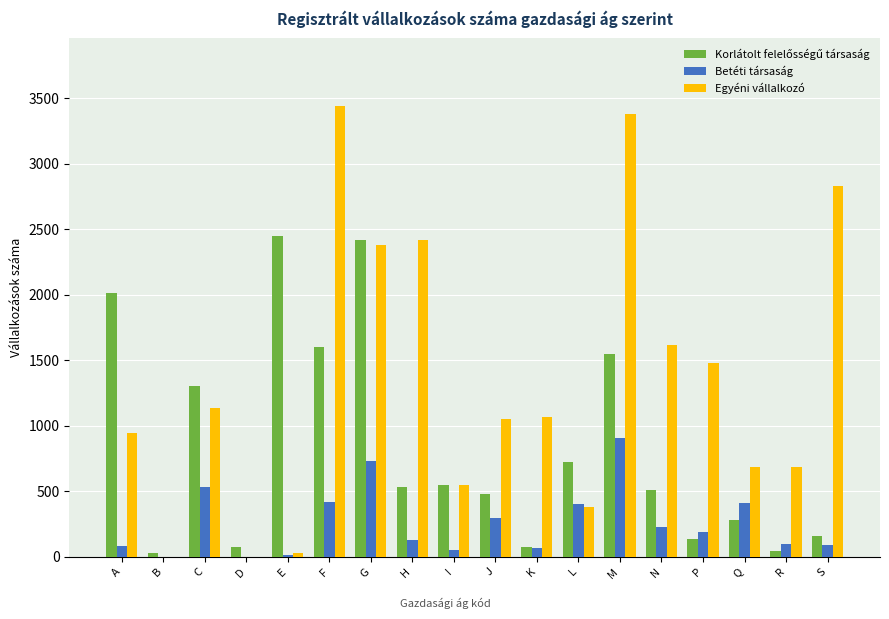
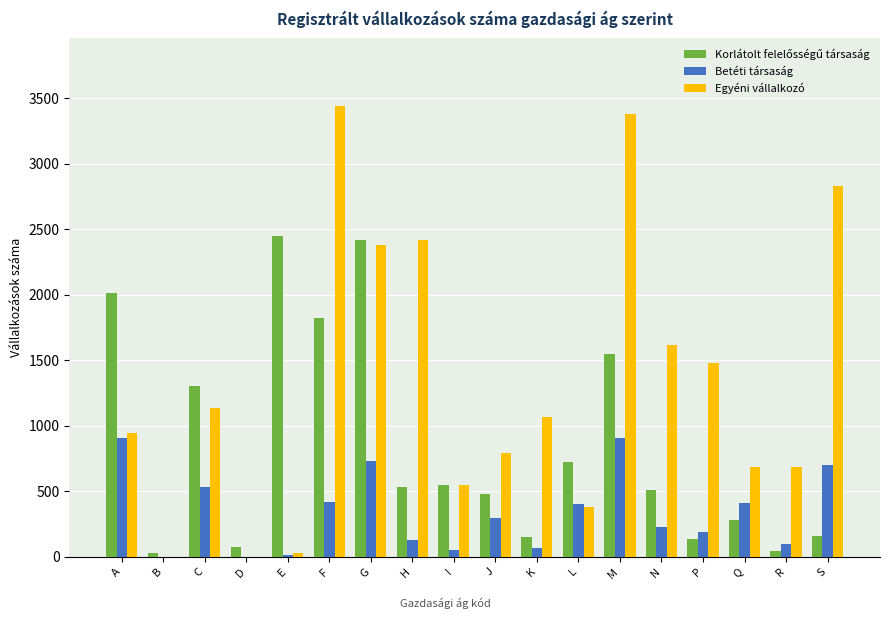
  {
    "Korlátolt felelősségű társaság": {
      "A": 2020,
      "B": 30,
      "C": 1300,
      "D": 70,
      "E": 2450,
-     "F": 1600,
+     "F": 1830,
      "G": 2420,
      "H": 530,
      "I": 550,
      "J": 480,
-     "K": 70,
+     "K": 150,
      "L": 730,
      "M": 1540,
      "N": 510,
      "P": 140,
      "Q": 280,
      "R": 50,
      "S": 160
    },
    "Betéti társaság": {
-     "A": 80,
+     "A": 910,
      "C": 530,
      "D": 0,
      "F": 420,
      "G": 730,
      "H": 130,
      "I": 50,
      "J": 300,
      "K": 70,
      "L": 400,
      "M": 910,
      "N": 220,
      "P": 190,
      "Q": 410,
      "R": 100,
-     "S": 90
+     "S": 700
    },
    "Egyéni vállalkozó": {
      "A": 950,
      "C": 1130,
      "E": 30,
      "F": 3440,
      "G": 2380,
      "H": 2420,
      "I": 550,
-     "J": 1050,
+     "J": 790,
      "K": 1070,
      "L": 380,
      "M": 3380,
      "N": 1620,
      "P": 1480,
      "Q": 680,
      "R": 690,
      "S": 2830
    }
  }
